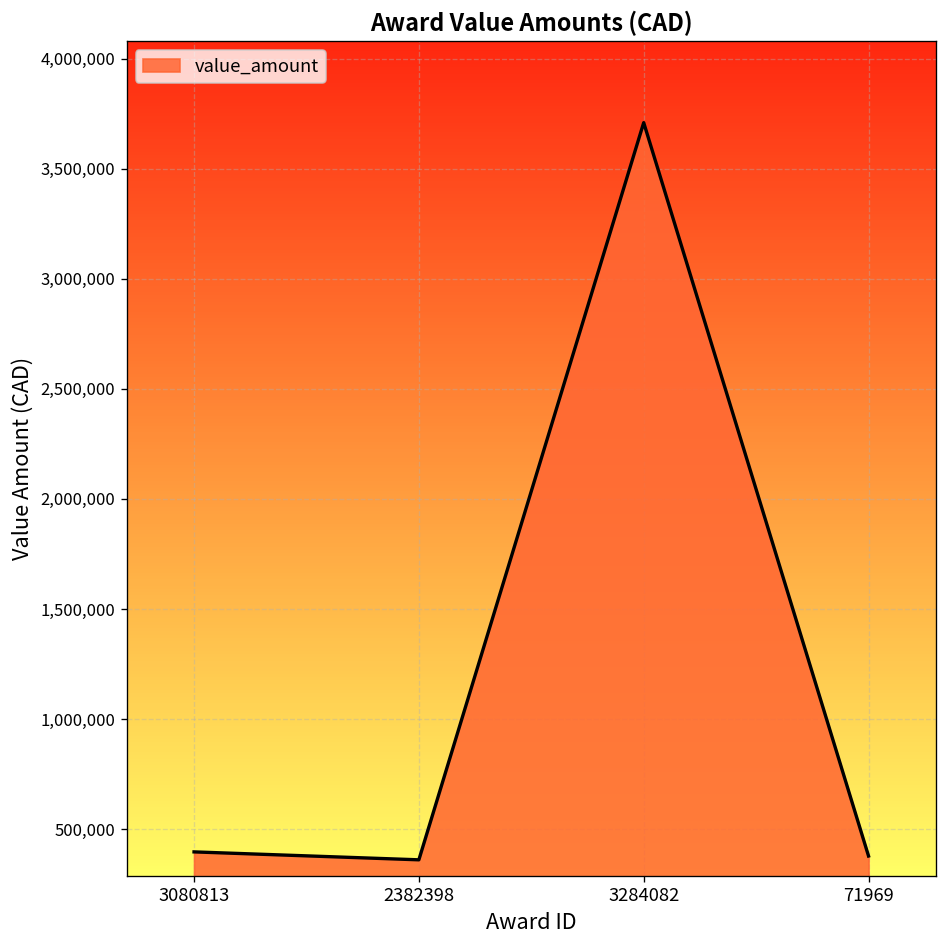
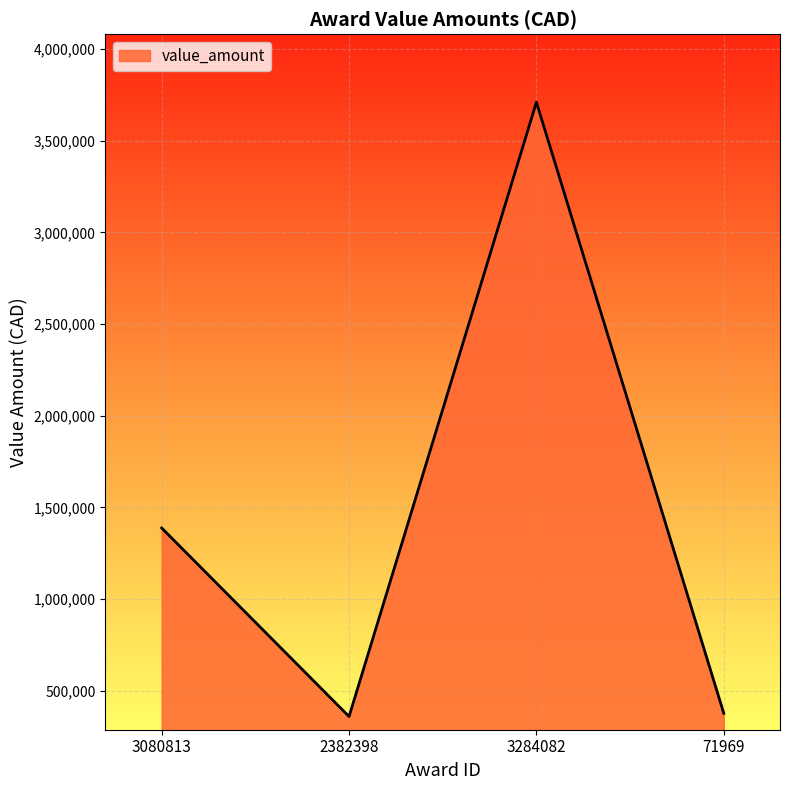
  {
-   "3080813": "400,000",
+   "3080813": "1,390,000",
    "2382398": "360,000",
    "3284082": "3,710,000",
    "71969": "380,000"
  }
